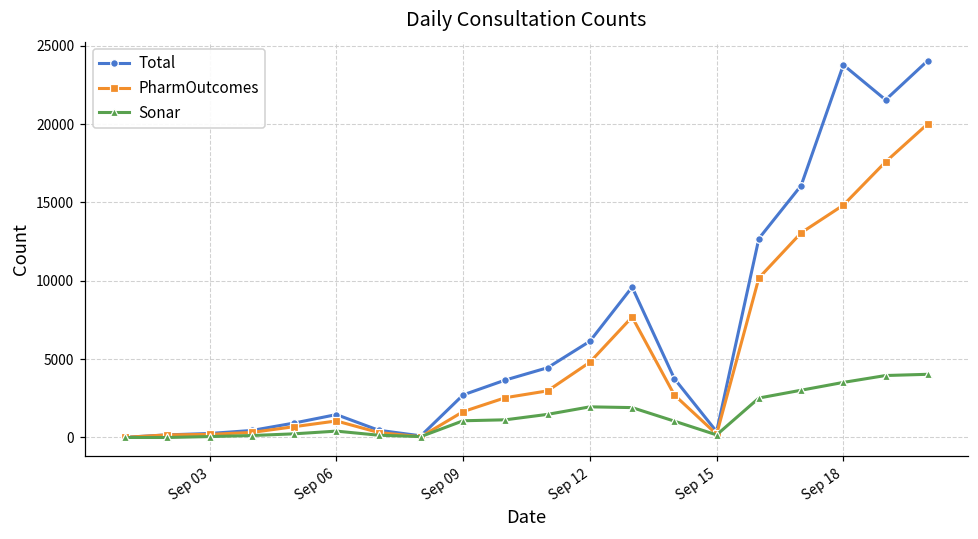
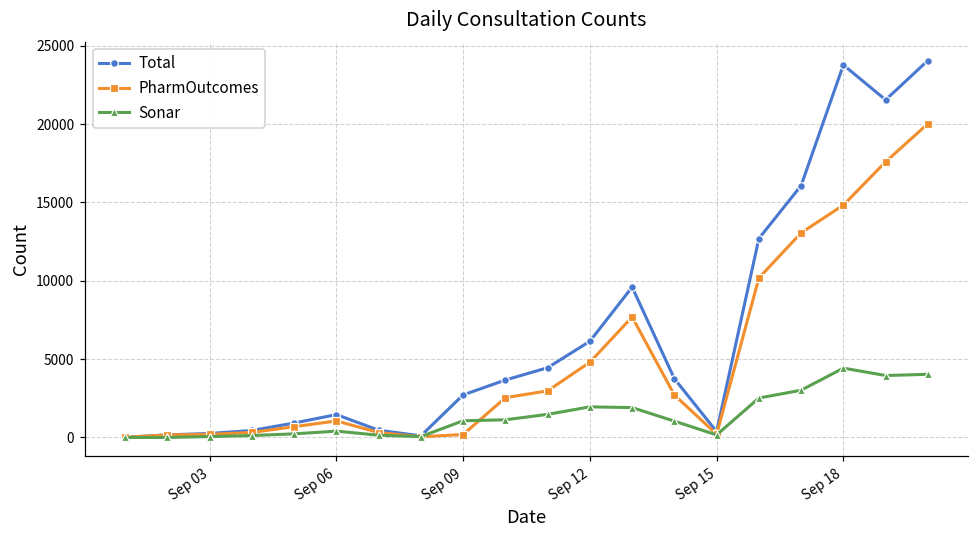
  {
    "Total": {
      "Sep 06": 1500,
      "Sep 09": 2700,
      "Sep 12": 6100,
      "Sep 18": 23800
    },
    "PharmOutcomes": {
      "Sep 06": 1100,
-     "Sep 09": 1700,
+     "Sep 09": 200,
      "Sep 12": 4800,
      "Sep 18": 14800
    },
    "Sonar": {
      "Sep 06": 400,
      "Sep 09": 1100,
      "Sep 12": 2000,
-     "Sep 18": 3500
+     "Sep 18": 4400
    }
  }
